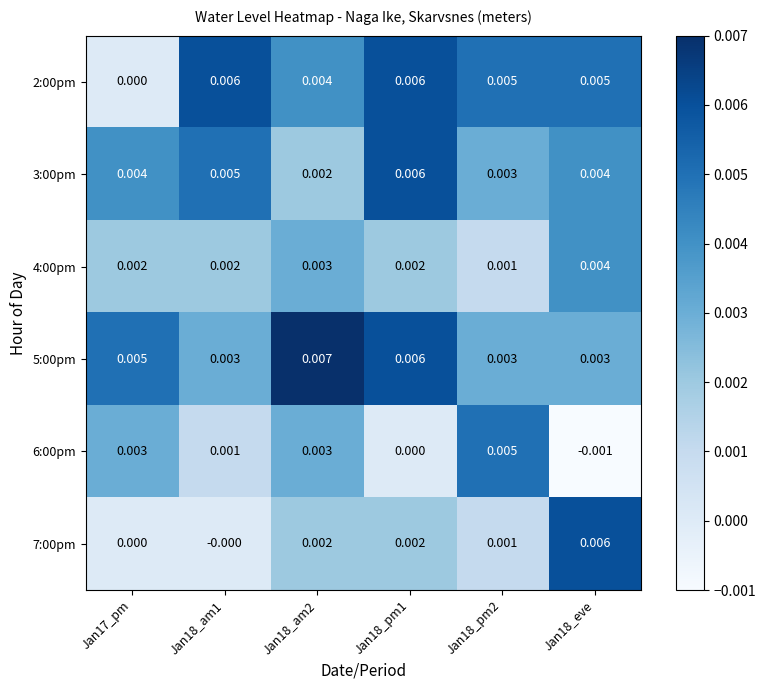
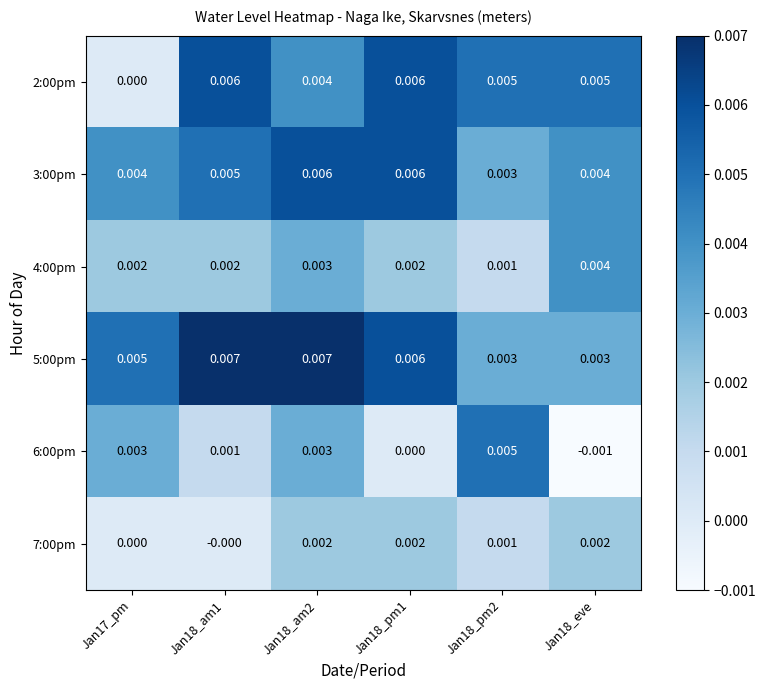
  {
    "2:00pm": {
      "Jan17_pm": 0.000,
      "Jan18_am1": 0.006,
      "Jan18_am2": 0.004,
      "Jan18_pm1": 0.006,
      "Jan18_pm2": 0.005,
      "Jan18_eve": 0.005
    },
    "3:00pm": {
      "Jan17_pm": 0.004,
      "Jan18_am1": 0.005,
-     "Jan18_am2": 0.002,
+     "Jan18_am2": 0.006,
      "Jan18_pm1": 0.006,
      "Jan18_pm2": 0.003,
      "Jan18_eve": 0.004
    },
    "4:00pm": {
      "Jan17_pm": 0.002,
      "Jan18_am1": 0.002,
      "Jan18_am2": 0.003,
      "Jan18_pm1": 0.002,
      "Jan18_pm2": 0.001,
      "Jan18_eve": 0.004
    },
    "5:00pm": {
      "Jan17_pm": 0.005,
-     "Jan18_am1": 0.003,
+     "Jan18_am1": 0.007,
      "Jan18_am2": 0.007,
      "Jan18_pm1": 0.006,
      "Jan18_pm2": 0.003,
      "Jan18_eve": 0.003
    },
    "6:00pm": {
      "Jan17_pm": 0.003,
      "Jan18_am1": 0.001,
      "Jan18_am2": 0.003,
      "Jan18_pm1": 0.000,
      "Jan18_pm2": 0.005,
      "Jan18_eve": -0.001
    },
    "7:00pm": {
      "Jan17_pm": 0.000,
      "Jan18_am1": -0.000,
      "Jan18_am2": 0.002,
      "Jan18_pm1": 0.002,
      "Jan18_pm2": 0.001,
-     "Jan18_eve": 0.006
+     "Jan18_eve": 0.002
    }
  }
